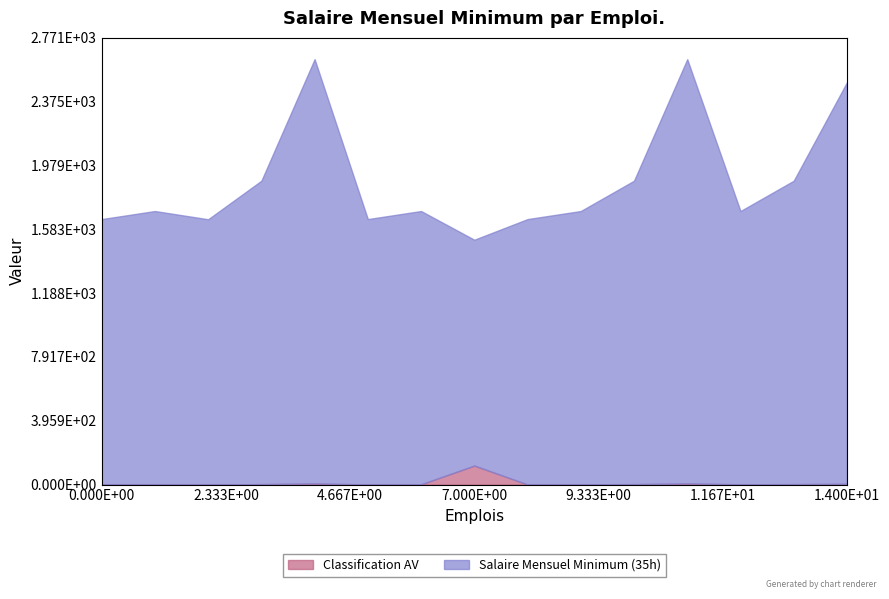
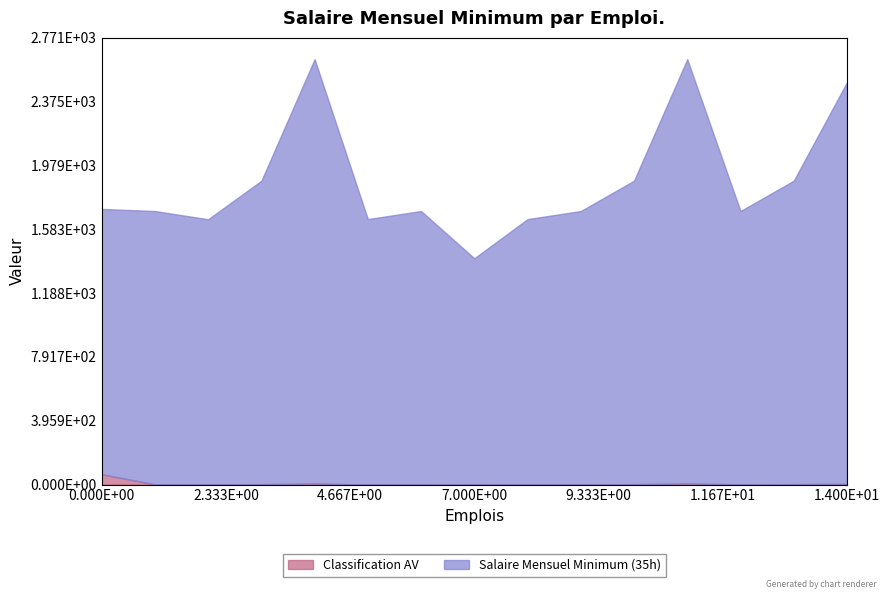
  {
    "Classification AV": {
-     "0.000E+00": 0,
-     "7.000E+00": 120
+     "0.000E+00": 60,
+     "7.000E+00": 0
    },
    "Salaire Mensuel Minimum (35h)": {
      "0.000E+00": 1650,
      "7.000E+00": 1400,
      "1.400E+01": 2490
    }
  }
